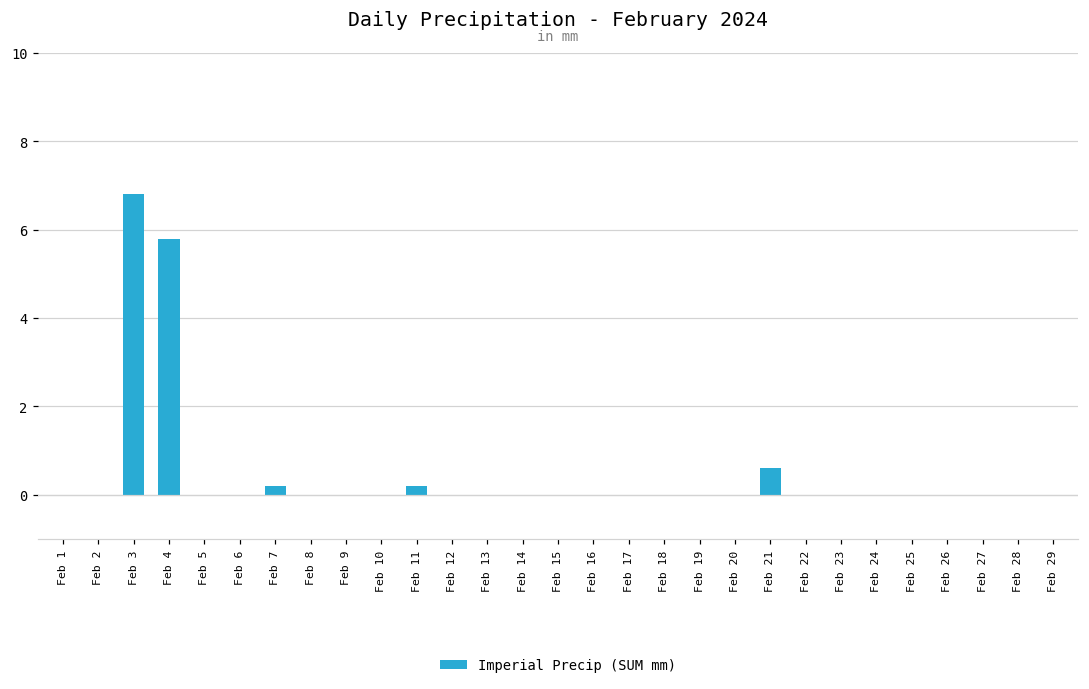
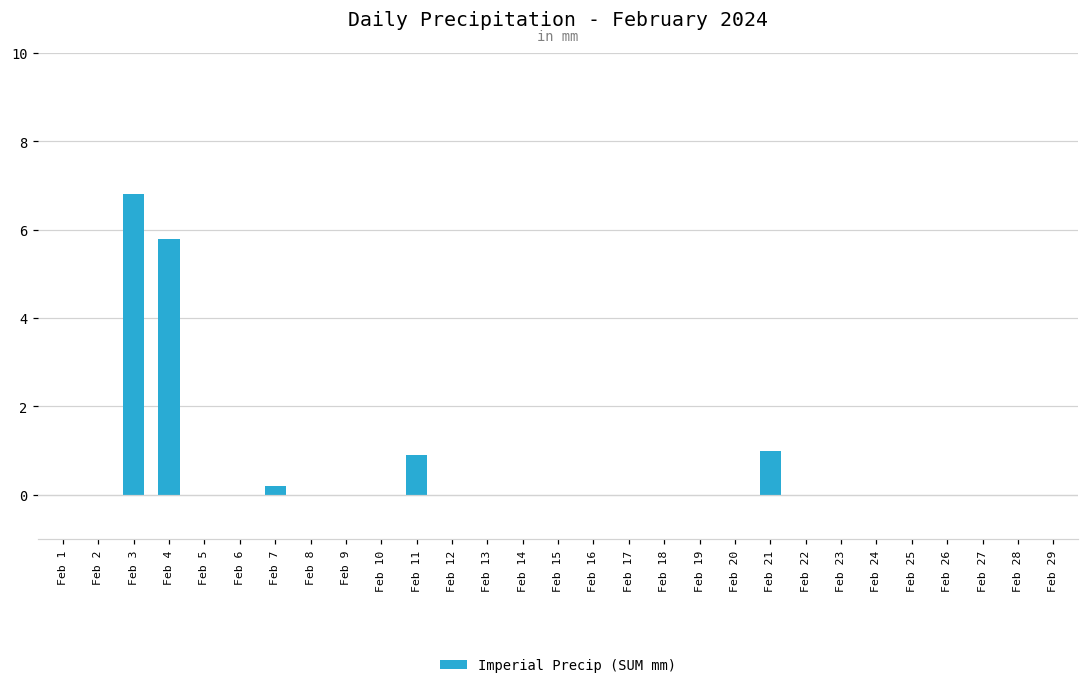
  {
    "Feb 1": 0.0,
    "Feb 2": 0.0,
    "Feb 3": 6.8,
    "Feb 4": 5.8,
    "Feb 5": 0.0,
    "Feb 6": 0.0,
    "Feb 7": 0.2,
    "Feb 8": 0.0,
    "Feb 9": 0.0,
    "Feb 10": 0.0,
-   "Feb 11": 0.2,
+   "Feb 11": 0.9,
    "Feb 12": 0.0,
    "Feb 13": 0.0,
    "Feb 14": 0.0,
    "Feb 15": 0.0,
    "Feb 16": 0.0,
    "Feb 17": 0.0,
    "Feb 18": 0.0,
    "Feb 19": 0.0,
    "Feb 20": 0.0,
-   "Feb 21": 0.6,
+   "Feb 21": 1.0,
    "Feb 22": 0.0,
    "Feb 23": 0.0,
    "Feb 24": 0.0,
    "Feb 25": 0.0,
    "Feb 26": 0.0,
    "Feb 27": 0.0,
    "Feb 28": 0.0,
    "Feb 29": 0.0
  }
